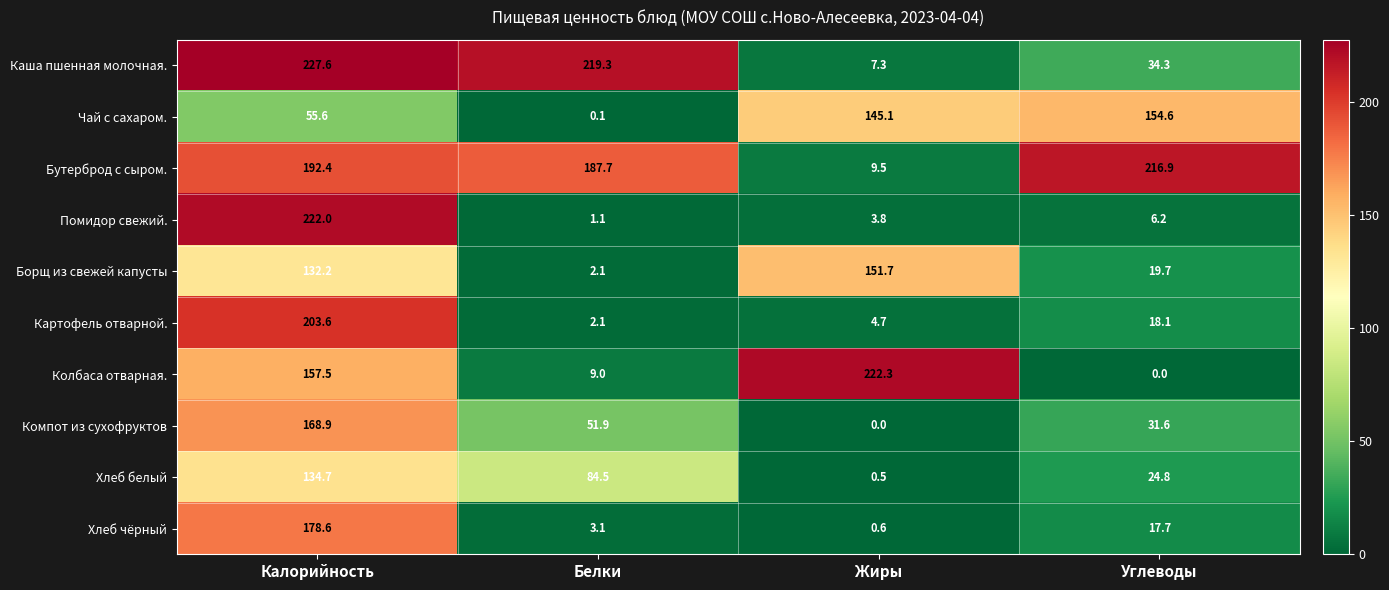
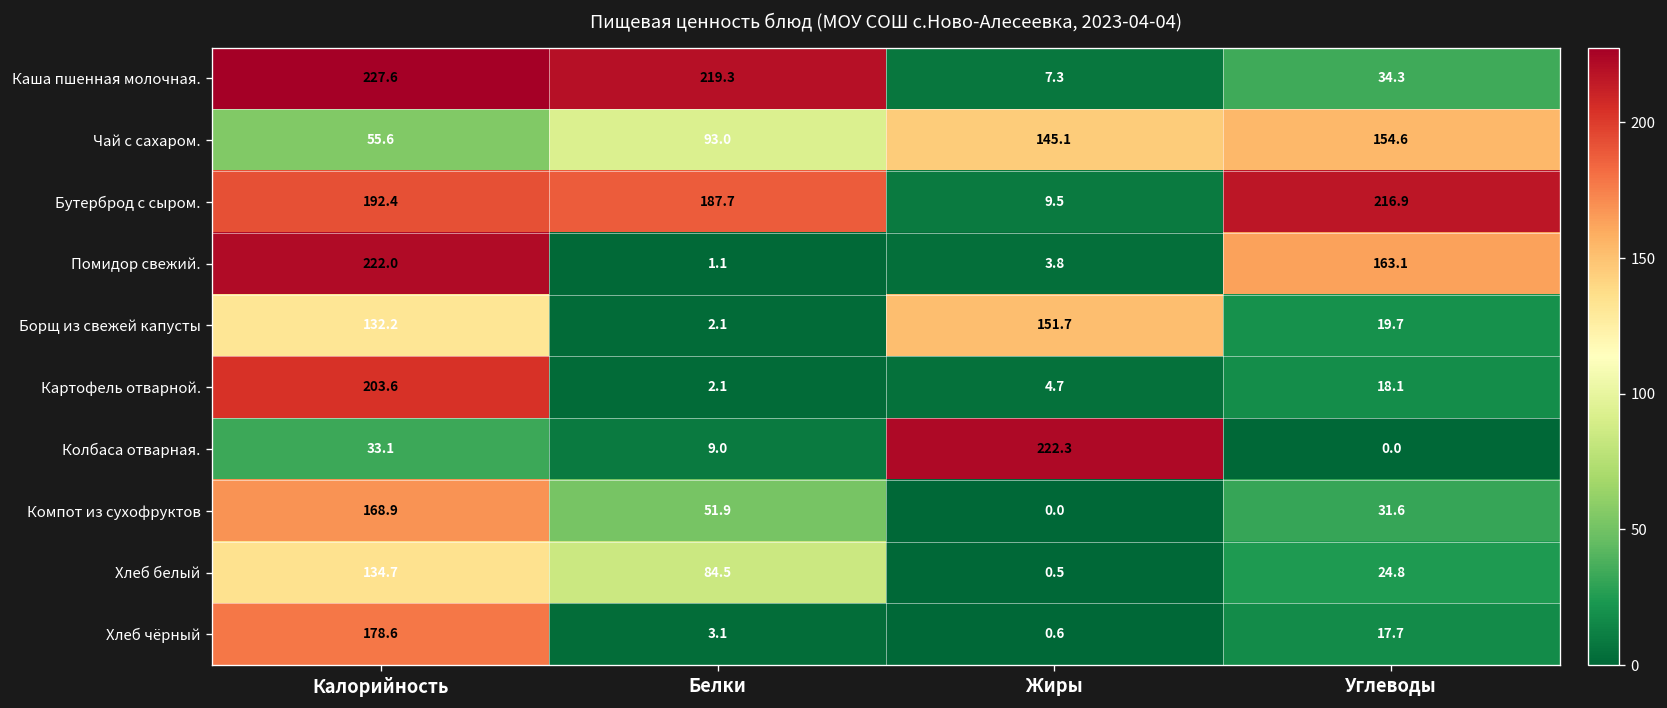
  {
    "Каша пшенная молочная.": {
      "Калорийность": 227.6,
      "Белки": 219.3,
      "Жиры": 7.3,
      "Углеводы": 34.3
    },
    "Чай с сахаром.": {
      "Калорийность": 55.6,
-     "Белки": 0.1,
+     "Белки": 93.0,
      "Жиры": 145.1,
      "Углеводы": 154.6
    },
    "Бутерброд с сыром.": {
      "Калорийность": 192.4,
      "Белки": 187.7,
      "Жиры": 9.5,
      "Углеводы": 216.9
    },
    "Помидор свежий.": {
      "Калорийность": 222.0,
      "Белки": 1.1,
      "Жиры": 3.8,
-     "Углеводы": 6.2
+     "Углеводы": 163.1
    },
    "Борщ из свежей капусты": {
      "Калорийность": 132.2,
      "Белки": 2.1,
      "Жиры": 151.7,
      "Углеводы": 19.7
    },
    "Картофель отварной.": {
      "Калорийность": 203.6,
      "Белки": 2.1,
      "Жиры": 4.7,
      "Углеводы": 18.1
    },
    "Колбаса отварная.": {
-     "Калорийность": 157.5,
+     "Калорийность": 33.1,
      "Белки": 9.0,
      "Жиры": 222.3,
      "Углеводы": 0.0
    },
    "Компот из сухофруктов": {
      "Калорийность": 168.9,
      "Белки": 51.9,
      "Жиры": 0.0,
      "Углеводы": 31.6
    },
    "Хлеб белый": {
      "Калорийность": 134.7,
      "Белки": 84.5,
      "Жиры": 0.5,
      "Углеводы": 24.8
    },
    "Хлеб чёрный": {
      "Калорийность": 178.6,
      "Белки": 3.1,
      "Жиры": 0.6,
      "Углеводы": 17.7
    }
  }
